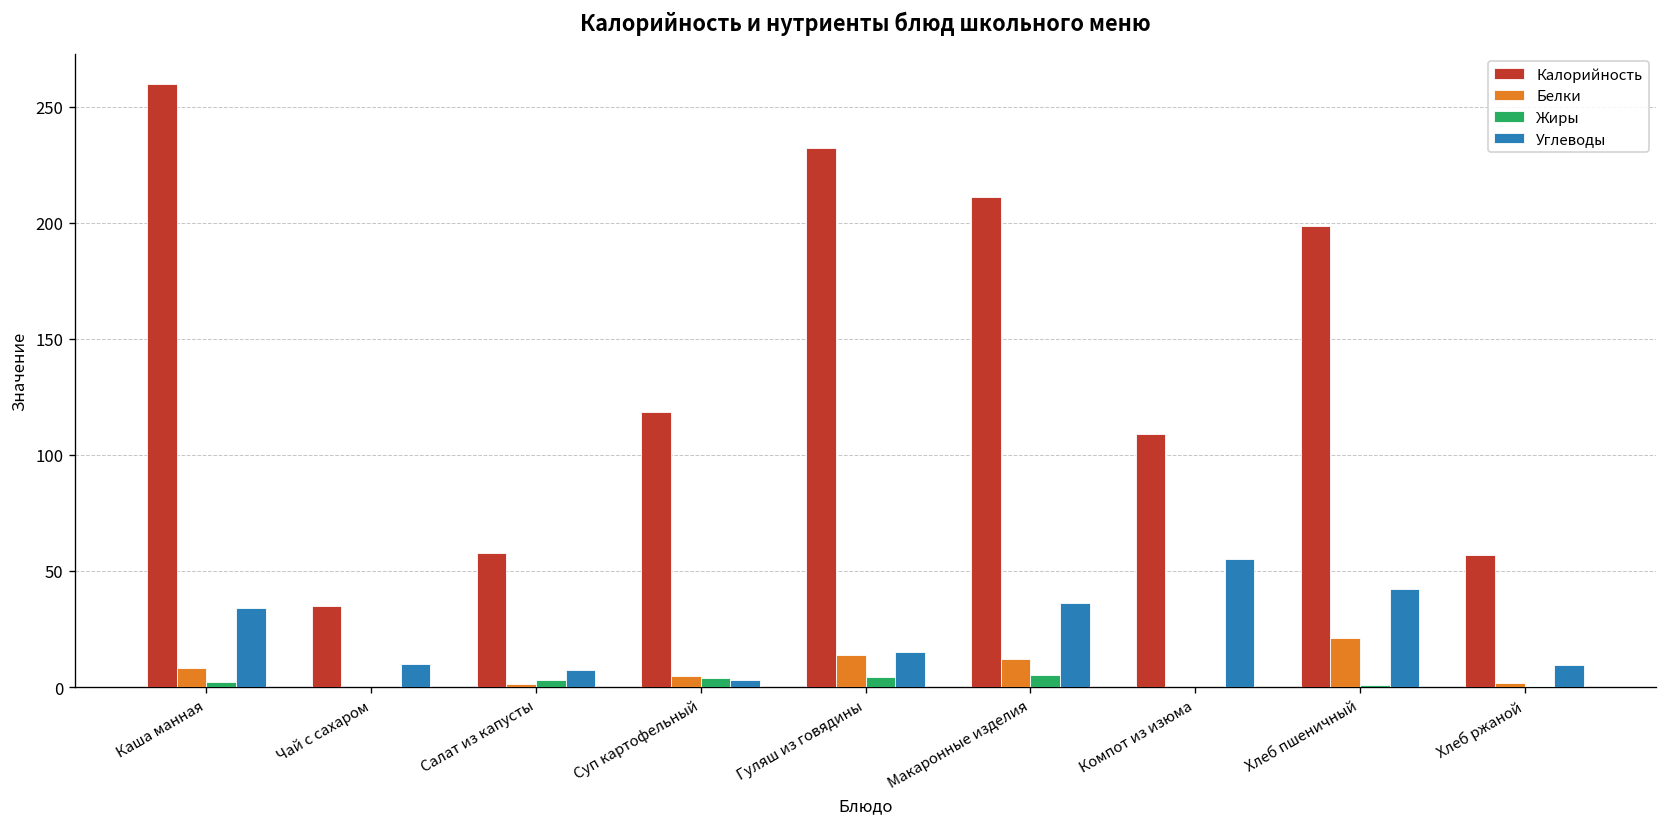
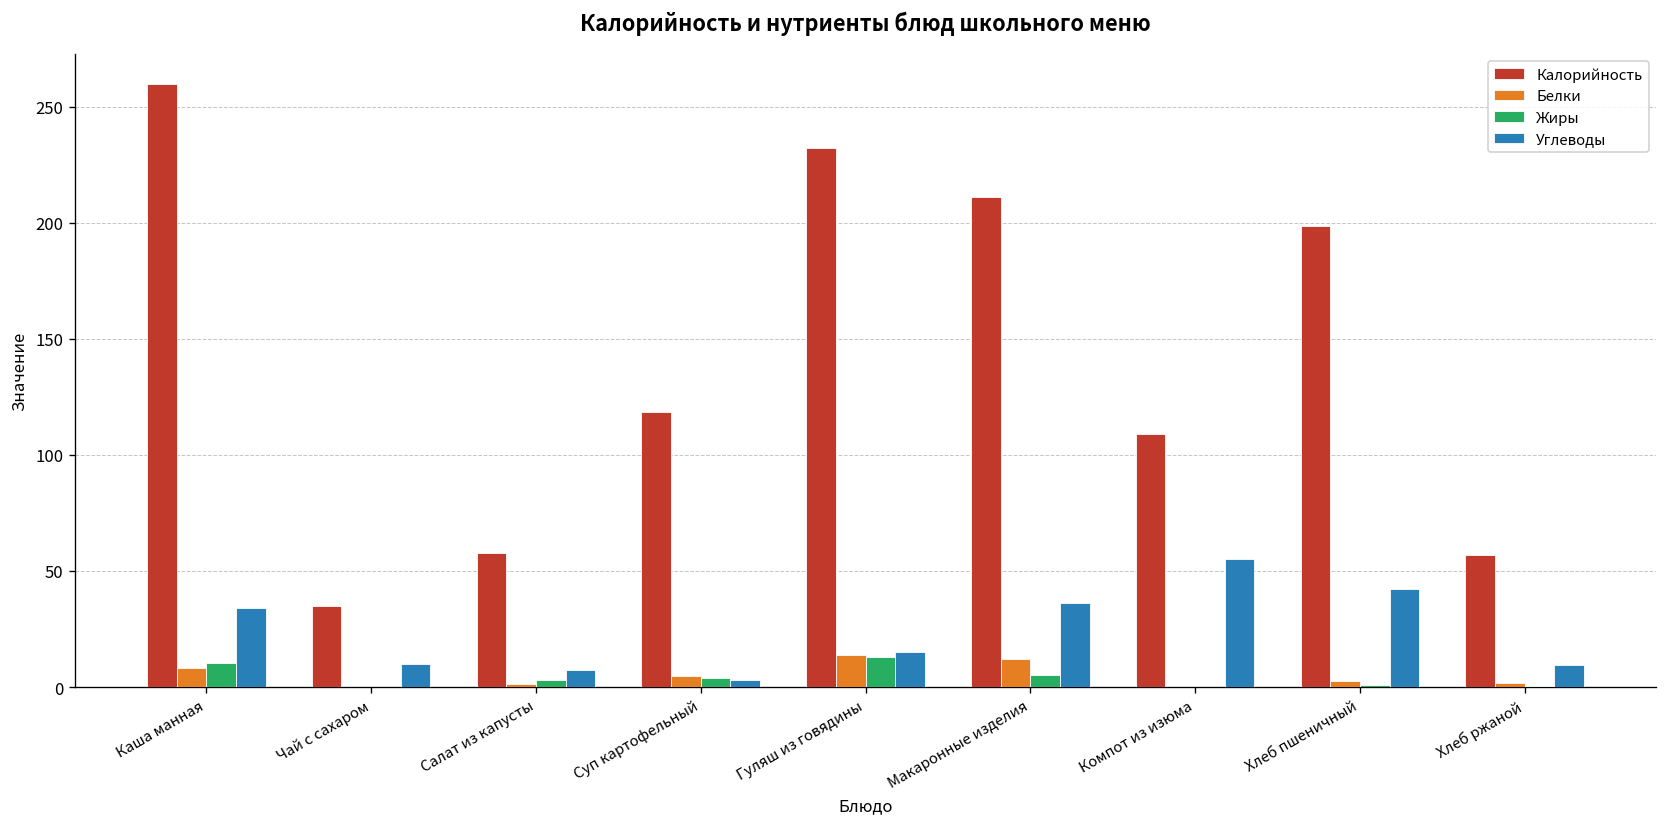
  {
    "Калорийность": {
      "Каша манная": 260,
      "Чай с сахаром": 35,
      "Салат из капусты": 58,
      "Суп картофельный": 118,
      "Гуляш из говядины": 233,
      "Макаронные изделия": 211,
      "Компот из изюма": 109,
      "Хлеб пшеничный": 199,
      "Хлеб ржаной": 57
    },
    "Белки": {
      "Каша манная": 8,
      "Суп картофельный": 5,
      "Гуляш из говядины": 14,
      "Макаронные изделия": 12,
      "Компот из изюма": 0,
-     "Хлеб пшеничный": 21,
+     "Хлеб пшеничный": 2,
      "Хлеб ржаной": 2
    },
    "Жиры": {
-     "Каша манная": 2,
+     "Каша манная": 10,
      "Салат из капусты": 3,
      "Суп картофельный": 4,
-     "Гуляш из говядины": 5,
+     "Гуляш из говядины": 13,
      "Макаронные изделия": 5,
      "Компот из изюма": 0
    },
    "Углеводы": {
      "Каша манная": 34,
      "Чай с сахаром": 10,
      "Салат из капусты": 7,
      "Суп картофельный": 3,
      "Гуляш из говядины": 15,
      "Макаронные изделия": 36,
      "Компот из изюма": 55,
      "Хлеб пшеничный": 42,
      "Хлеб ржаной": 10
    }
  }
